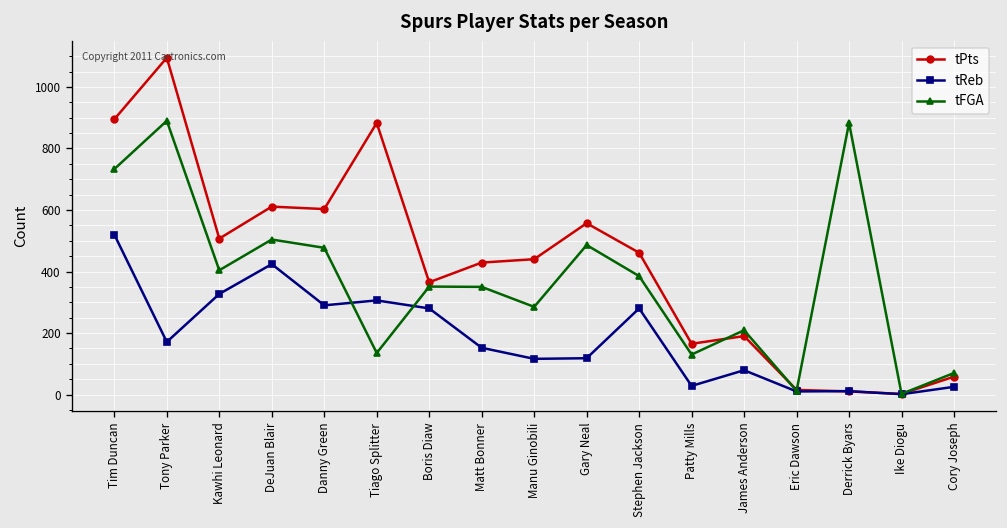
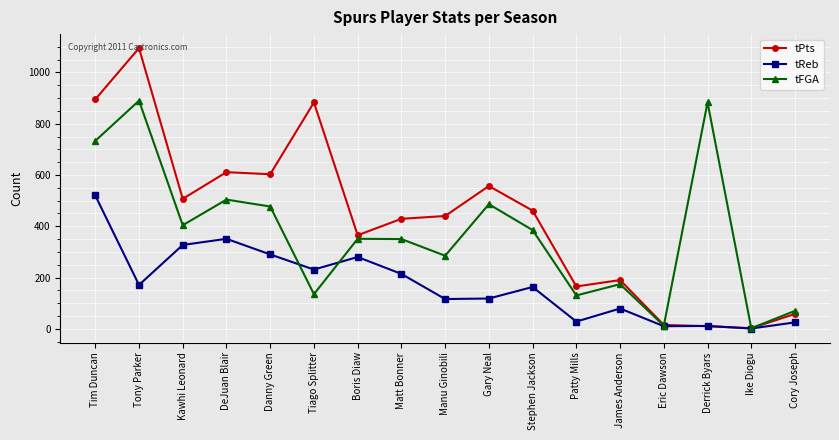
  {
    "tPts": {
      "Tim Duncan": 900,
      "Kawhi Leonard": 510,
      "DeJuan Blair": 610,
      "Danny Green": 600,
      "Tiago Splitter": 880,
      "Boris Diaw": 370,
      "Matt Bonner": 430,
      "Manu Ginobili": 440,
      "Gary Neal": 560,
      "Stephen Jackson": 460,
      "Patty Mills": 170,
      "James Anderson": 190,
      "Cory Joseph": 60
    },
    "tReb": {
      "Tim Duncan": 520,
      "Tony Parker": 170,
      "Kawhi Leonard": 330,
-     "DeJuan Blair": 420,
+     "DeJuan Blair": 350,
      "Danny Green": 290,
-     "Tiago Splitter": 310,
+     "Tiago Splitter": 230,
      "Boris Diaw": 280,
-     "Matt Bonner": 150,
+     "Matt Bonner": 210,
      "Manu Ginobili": 120,
      "Gary Neal": 120,
-     "Stephen Jackson": 280,
+     "Stephen Jackson": 160,
      "Patty Mills": 30,
      "James Anderson": 80,
      "Cory Joseph": 30
    },
    "tFGA": {
      "Tim Duncan": 730,
      "Tony Parker": 890,
      "Kawhi Leonard": 400,
      "DeJuan Blair": 500,
      "Danny Green": 480,
      "Tiago Splitter": 140,
      "Boris Diaw": 350,
      "Matt Bonner": 350,
      "Manu Ginobili": 290,
      "Gary Neal": 490,
      "Stephen Jackson": 390,
      "Patty Mills": 130,
-     "James Anderson": 210,
+     "James Anderson": 170,
      "Derrick Byars": 880,
      "Cory Joseph": 70
    }
  }
